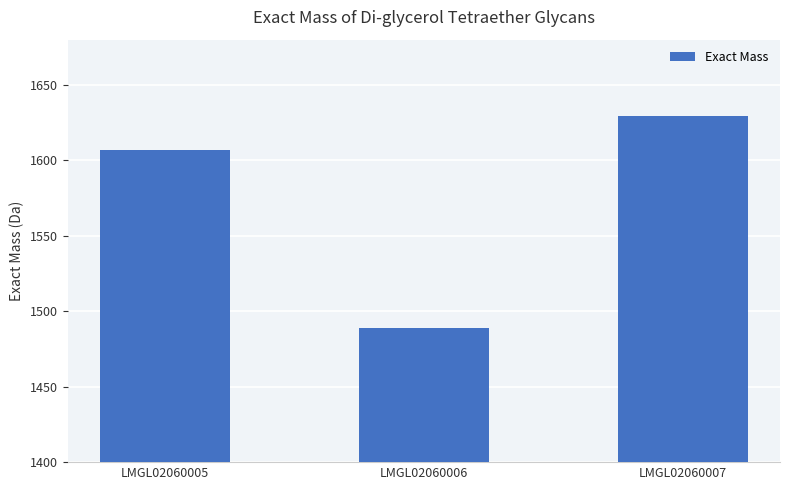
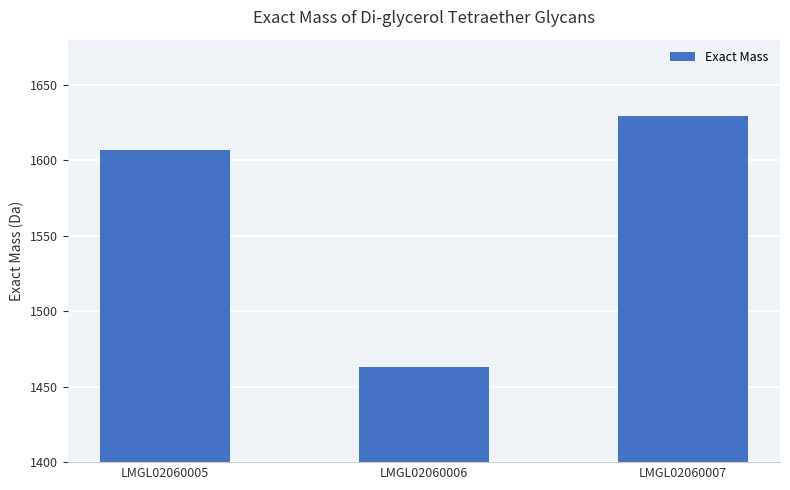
  {
    "LMGL02060005": 1607,
-   "LMGL02060006": 1489,
+   "LMGL02060006": 1463,
    "LMGL02060007": 1629
  }
